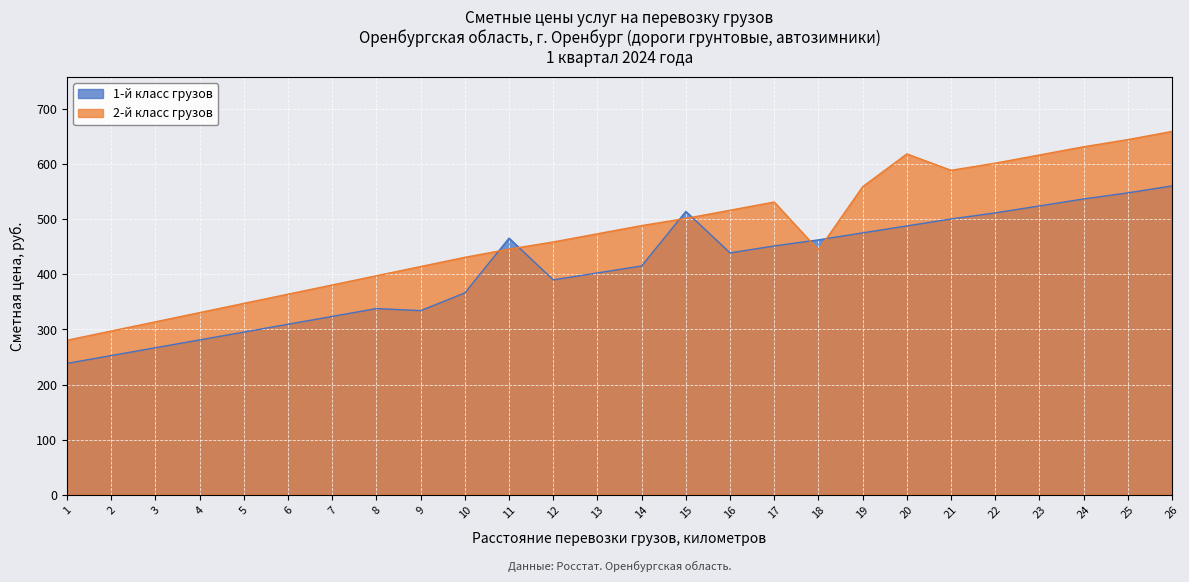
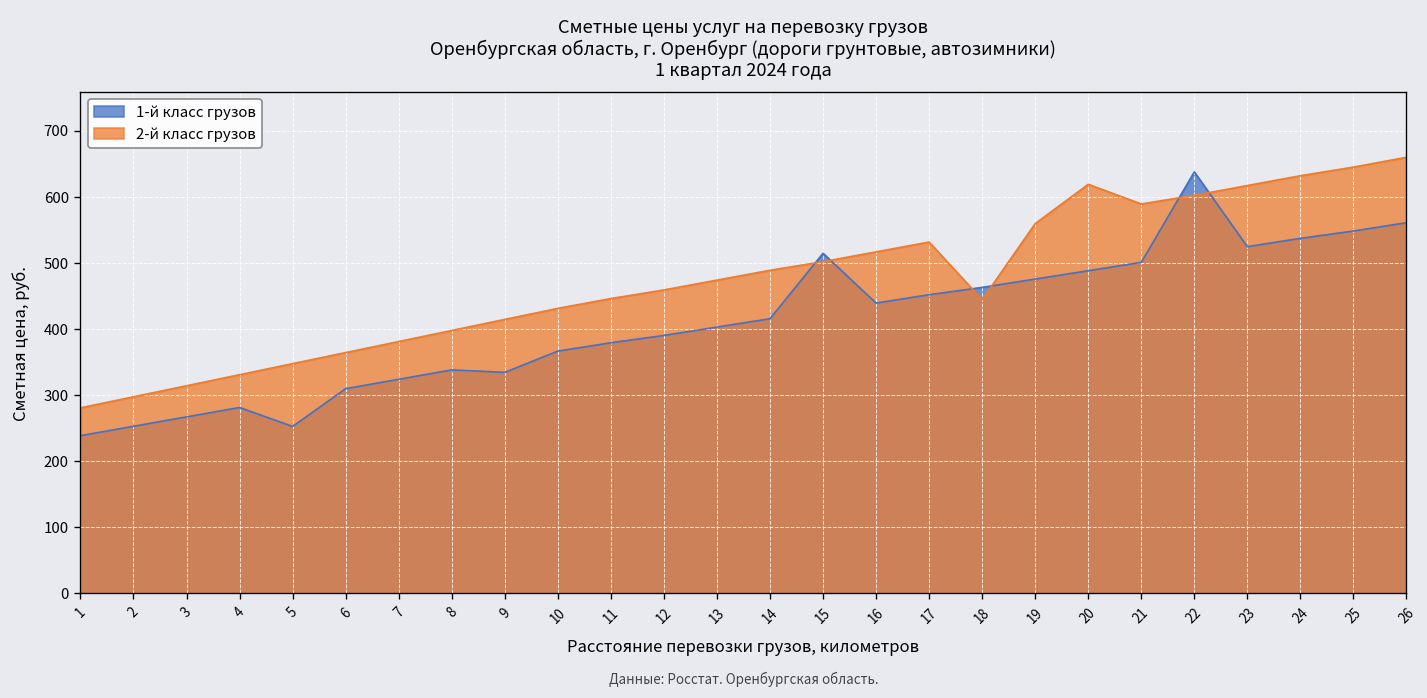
  {
    "1-й класс грузов": {
      "1": 240,
      "2": 250,
      "3": 270,
      "4": 280,
-     "5": 300,
+     "5": 250,
      "6": 310,
      "7": 320,
      "8": 340,
      "9": 330,
      "10": 370,
-     "11": 470,
+     "11": 380,
      "12": 390,
      "13": 400,
      "14": 420,
      "15": 510,
      "16": 440,
      "17": 450,
      "18": 460,
      "19": 480,
      "20": 490,
      "21": 500,
-     "22": 510,
+     "22": 640,
      "23": 520,
      "24": 540,
      "25": 550,
      "26": 560
    },
    "2-й класс грузов": {
      "1": 280,
      "2": 300,
      "3": 310,
      "4": 330,
      "5": 350,
      "6": 360,
      "7": 380,
      "8": 400,
      "9": 410,
      "10": 430,
      "11": 450,
      "12": 460,
      "13": 470,
      "14": 490,
      "15": 500,
      "16": 520,
      "17": 530,
      "18": 440,
      "19": 560,
      "20": 620,
      "21": 590,
      "22": 600,
      "23": 620,
      "24": 630,
      "25": 640,
      "26": 660
    }
  }
